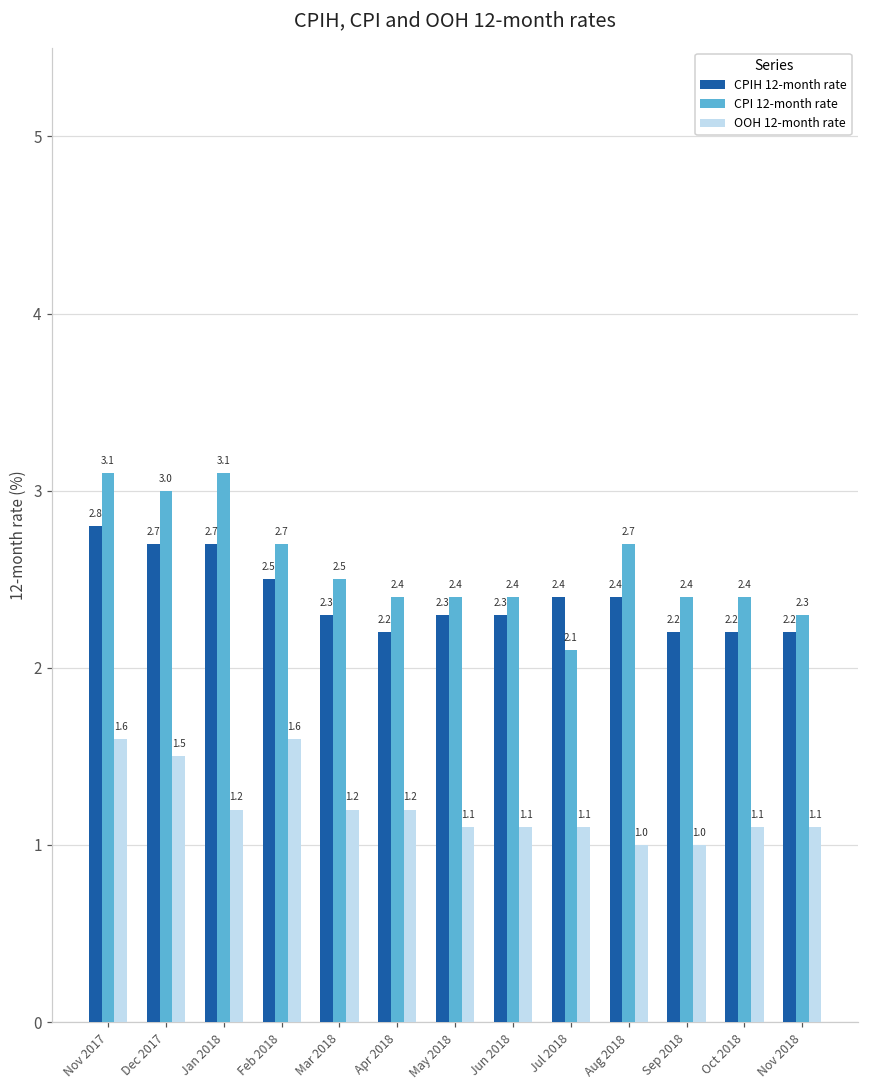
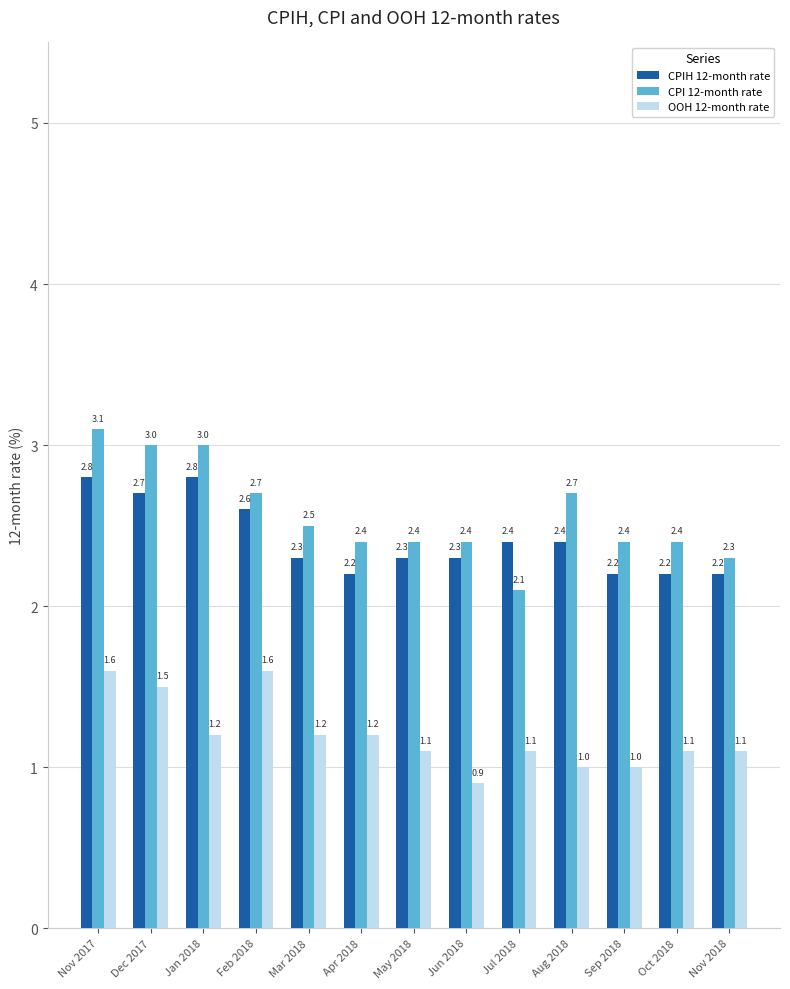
  {
    "CPIH 12-month rate": {
      "Nov 2017": 2.8,
      "Dec 2017": 2.7,
-     "Jan 2018": 2.7,
-     "Feb 2018": 2.5,
+     "Jan 2018": 2.8,
+     "Feb 2018": 2.6,
      "Mar 2018": 2.3,
      "Apr 2018": 2.2,
      "May 2018": 2.3,
      "Jun 2018": 2.3,
      "Jul 2018": 2.4,
      "Aug 2018": 2.4,
      "Sep 2018": 2.2,
      "Oct 2018": 2.2,
      "Nov 2018": 2.2
    },
    "CPI 12-month rate": {
      "Nov 2017": 3.1,
      "Dec 2017": 3.0,
-     "Jan 2018": 3.1,
+     "Jan 2018": 3.0,
      "Feb 2018": 2.7,
      "Mar 2018": 2.5,
      "Apr 2018": 2.4,
      "May 2018": 2.4,
      "Jun 2018": 2.4,
      "Jul 2018": 2.1,
      "Aug 2018": 2.7,
      "Sep 2018": 2.4,
      "Oct 2018": 2.4,
      "Nov 2018": 2.3
    },
    "OOH 12-month rate": {
      "Nov 2017": 1.6,
      "Dec 2017": 1.5,
      "Jan 2018": 1.2,
      "Feb 2018": 1.6,
      "Mar 2018": 1.2,
      "Apr 2018": 1.2,
      "May 2018": 1.1,
-     "Jun 2018": 1.1,
+     "Jun 2018": 0.9,
      "Jul 2018": 1.1,
      "Aug 2018": 1.0,
      "Sep 2018": 1.0,
      "Oct 2018": 1.1,
      "Nov 2018": 1.1
    }
  }
